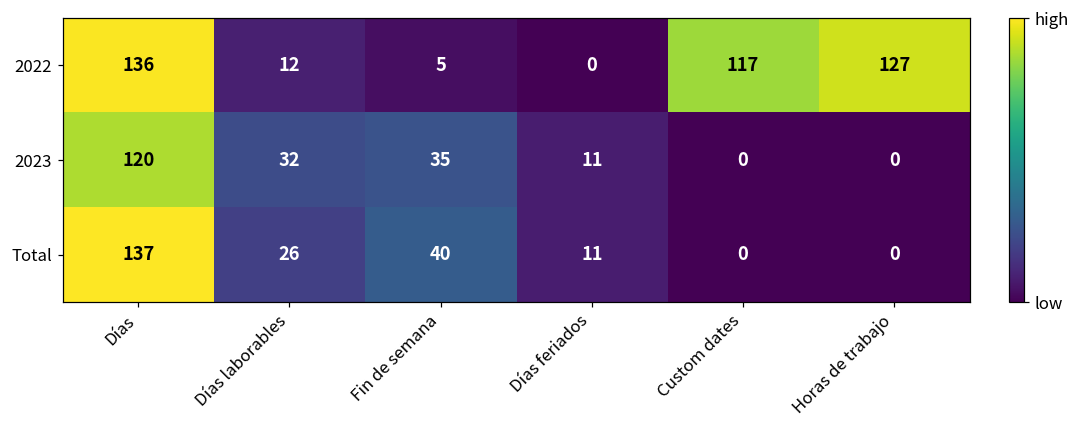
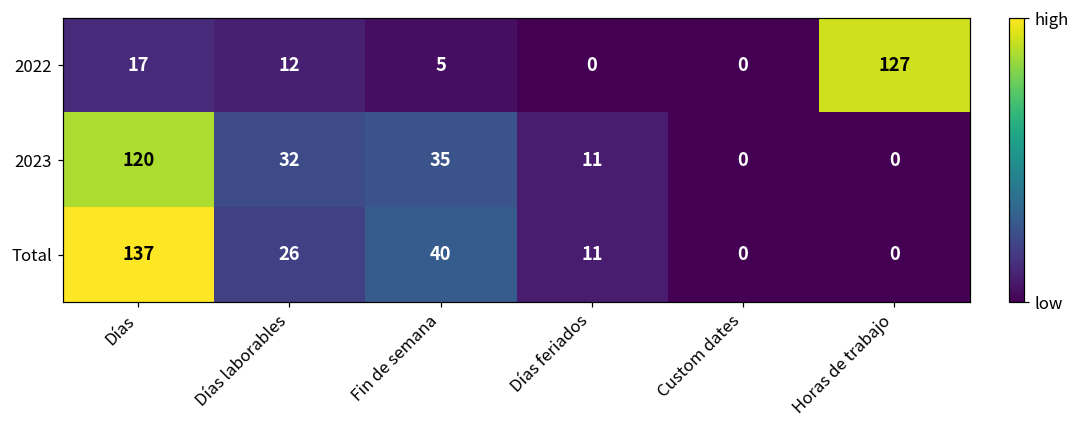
  {
    "2022": {
-     "Días": 136,
+     "Días": 17,
      "Días laborables": 12,
      "Fin de semana": 5,
      "Días feriados": 0,
-     "Custom dates": 117,
+     "Custom dates": 0,
      "Horas de trabajo": 127
    },
    "2023": {
      "Días": 120,
      "Días laborables": 32,
      "Fin de semana": 35,
      "Días feriados": 11,
      "Custom dates": 0,
      "Horas de trabajo": 0
    },
    "Total": {
      "Días": 137,
      "Días laborables": 26,
      "Fin de semana": 40,
      "Días feriados": 11,
      "Custom dates": 0,
      "Horas de trabajo": 0
    }
  }
